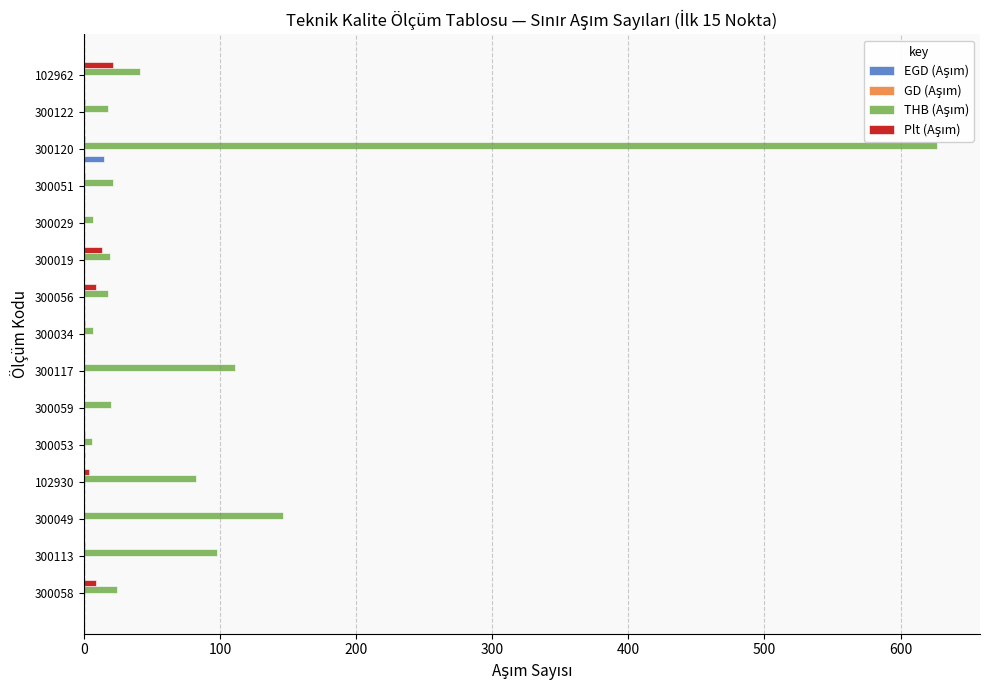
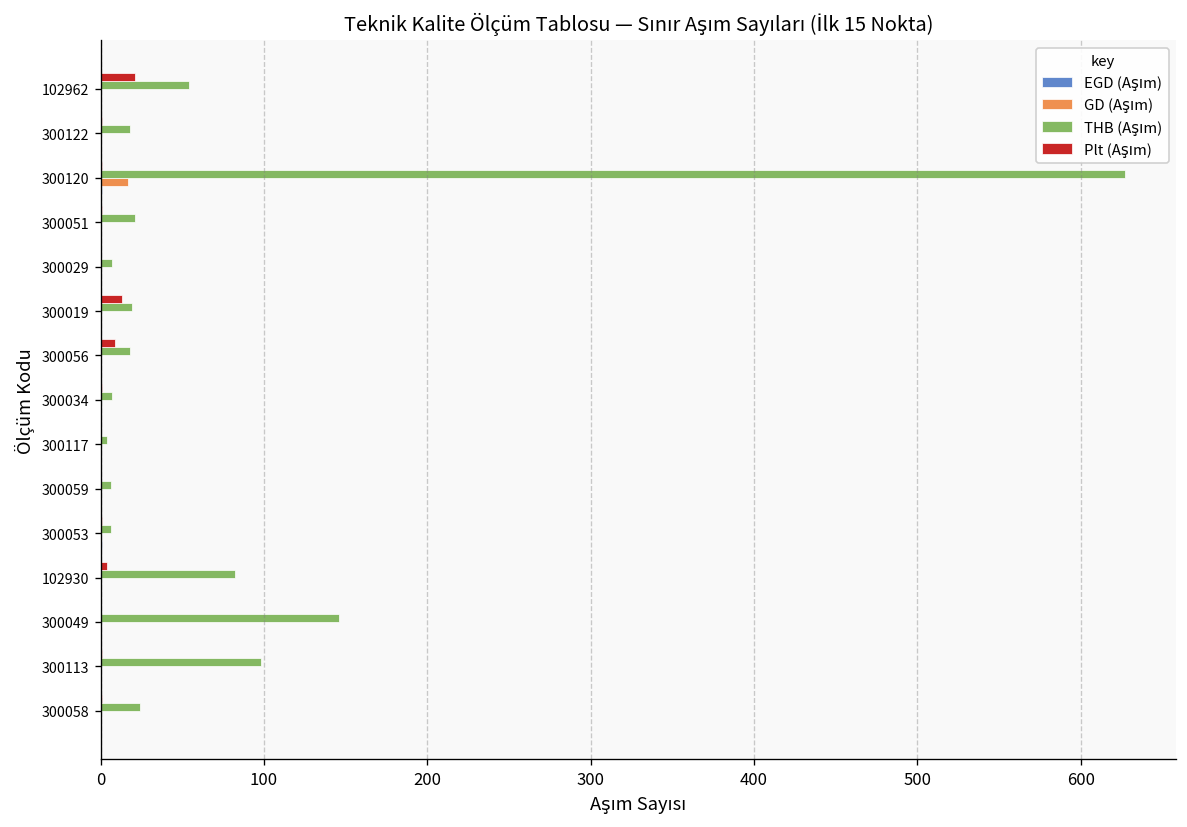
  {
    "EGD (Aşım)": {
      "102962": 0,
      "300122": 0,
-     "300120": 15,
+     "300120": 1,
      "300051": 0,
      "300029": 0,
      "300019": 0,
      "300056": 0,
      "300034": 0,
      "300117": 0,
      "300059": 0,
      "102930": 0,
      "300049": 0,
      "300113": 0,
      "300058": 0
    },
    "GD (Aşım)": {
      "102962": 0,
      "300122": 0,
-     "300120": 1,
+     "300120": 17,
      "300051": 0,
      "300029": 0,
      "300019": 0,
      "300056": 0,
      "300034": 0,
      "300117": 0,
      "300059": 0,
      "300053": 0,
      "102930": 0,
      "300049": 0,
      "300113": 0,
      "300058": 0
    },
    "THB (Aşım)": {
-     "102962": 41,
+     "102962": 54,
      "300122": 18,
      "300120": 627,
      "300051": 21,
      "300029": 7,
      "300019": 19,
      "300056": 18,
      "300034": 7,
-     "300117": 111,
-     "300059": 20,
+     "300117": 4,
+     "300059": 6,
      "300053": 6,
      "102930": 82,
      "300049": 146,
      "300113": 98,
      "300058": 24
    },
    "Plt (Aşım)": {
      "102962": 21,
      "300029": 0,
      "300019": 13,
      "300056": 9,
      "300117": 0,
      "300059": 0,
      "102930": 4,
      "300049": 0,
-     "300058": 9
+     "300058": 1
    }
  }
